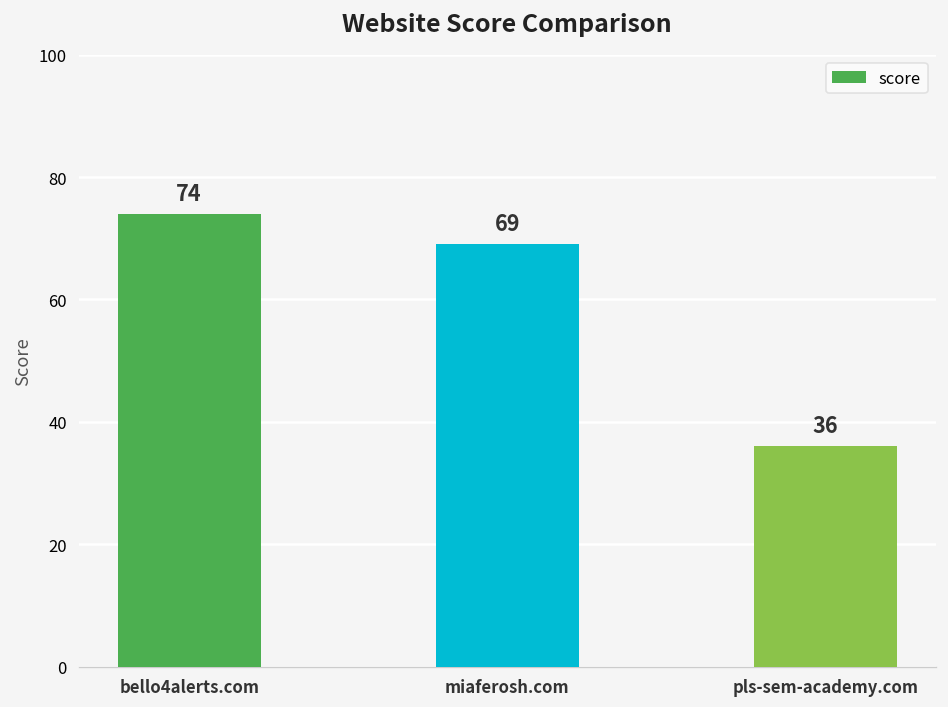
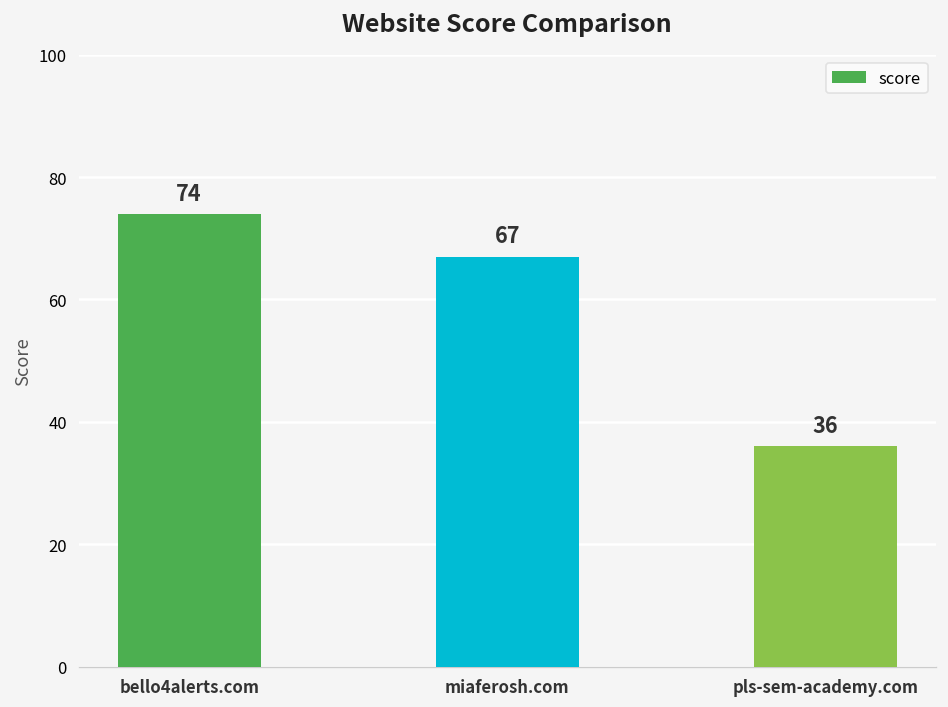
  {
    "bello4alerts.com": 74,
-   "miaferosh.com": 69,
+   "miaferosh.com": 67,
    "pls-sem-academy.com": 36
  }
